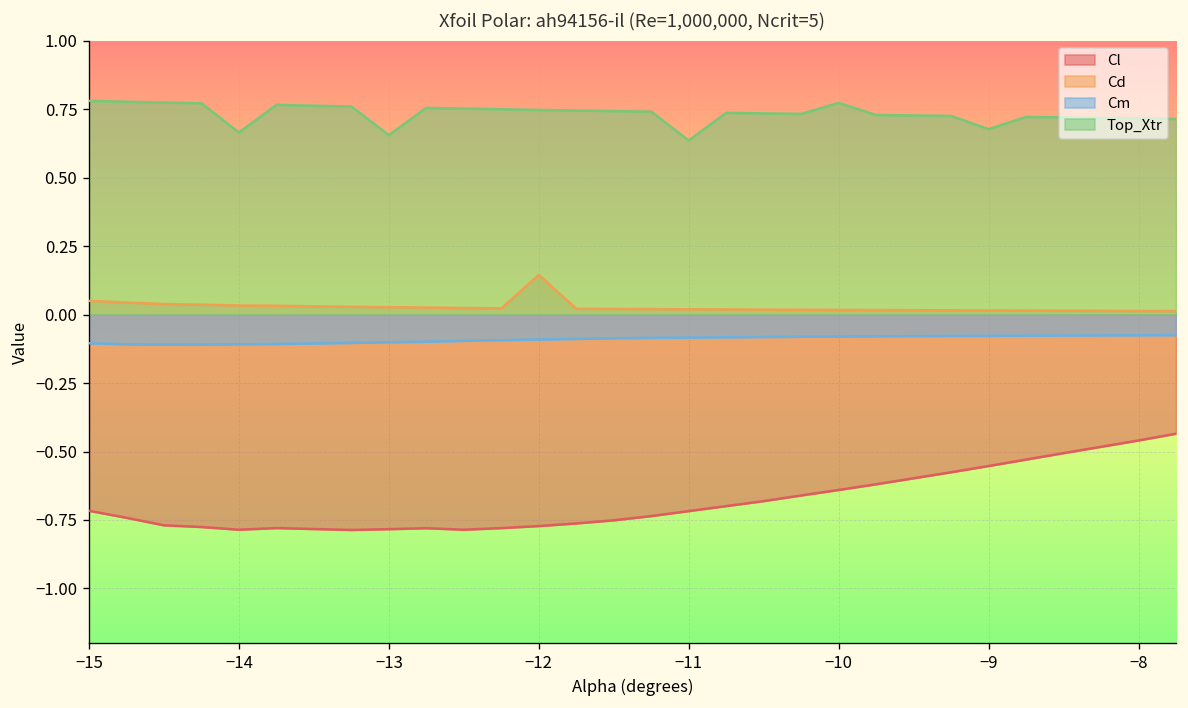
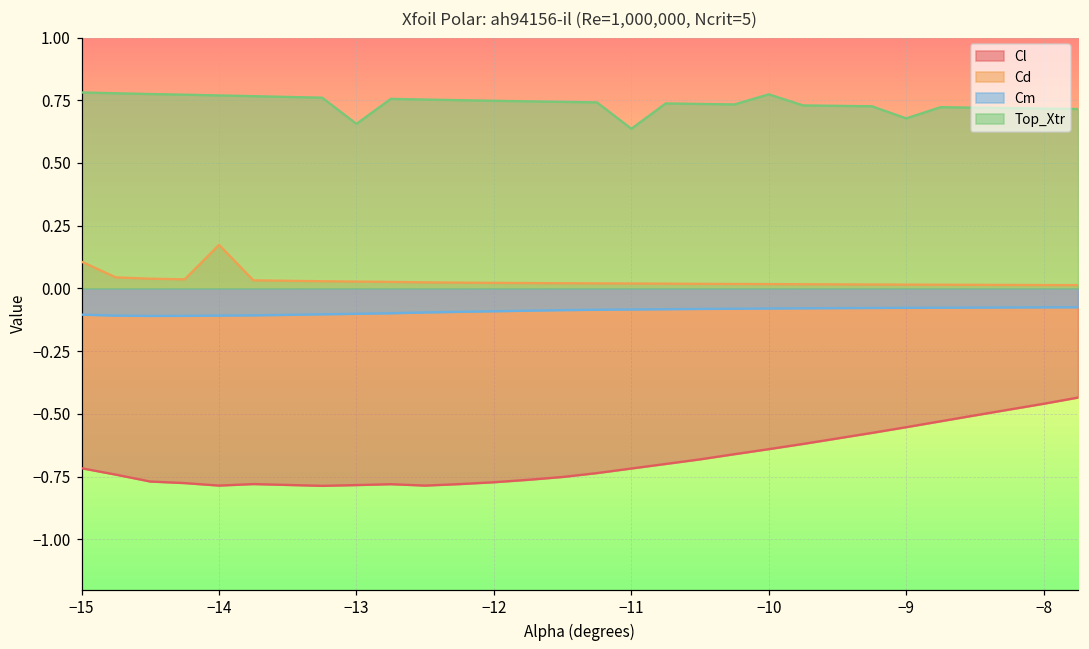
  {
    "Cd": {
-     "−15": 0.05,
-     "−14": 0.03,
+     "−15": 0.11,
+     "−14": 0.17,
      "−13": 0.03,
-     "−12": 0.15,
+     "−12": 0.02,
      "−11": 0.02,
      "−10": 0.02,
      "−9": 0.02,
      "−8": 0.01
    },
    "Top_Xtr": {
      "−15": 0.78,
-     "−14": 0.67,
+     "−14": 0.77,
      "−13": 0.66,
      "−12": 0.75,
      "−11": 0.64,
      "−10": 0.77,
      "−9": 0.68
    }
  }
